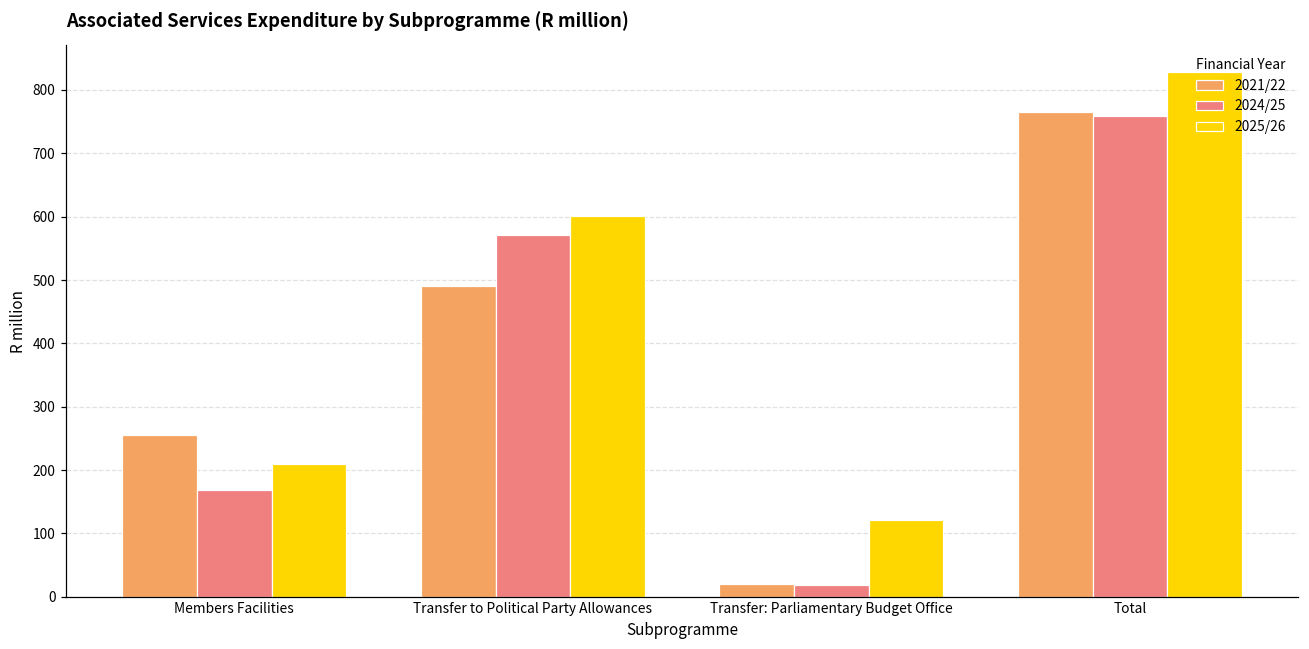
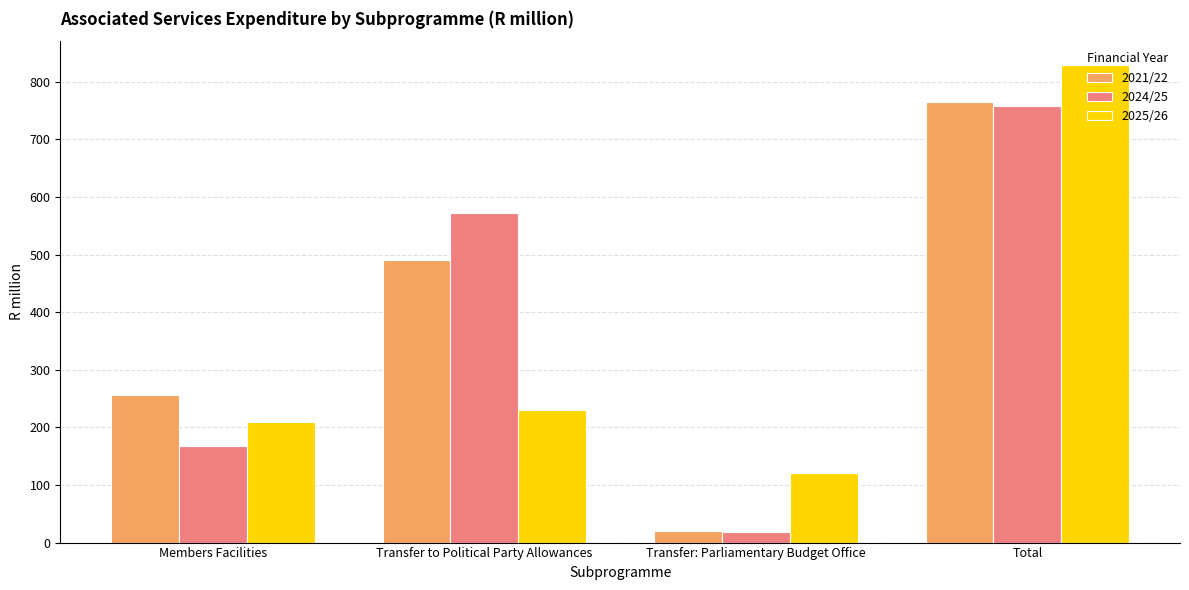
  {
    "2025/26": {
      "Members Facilities": 210,
-     "Transfer to Political Party Allowances": 600,
+     "Transfer to Political Party Allowances": 230,
      "Transfer: Parliamentary Budget Office": 120,
      "Total": 830
    }
  }
